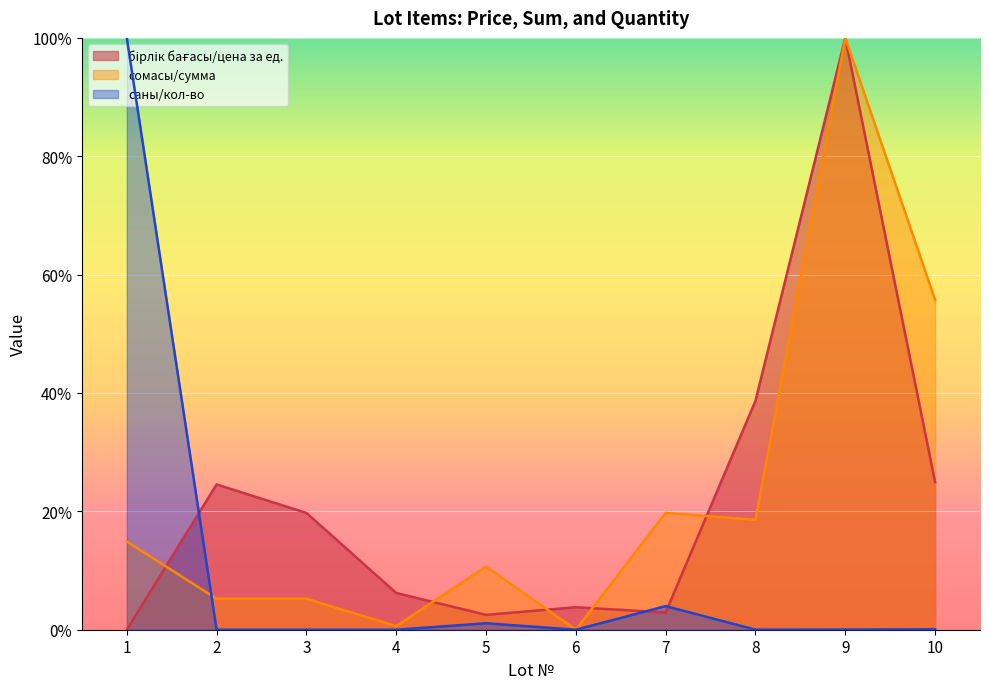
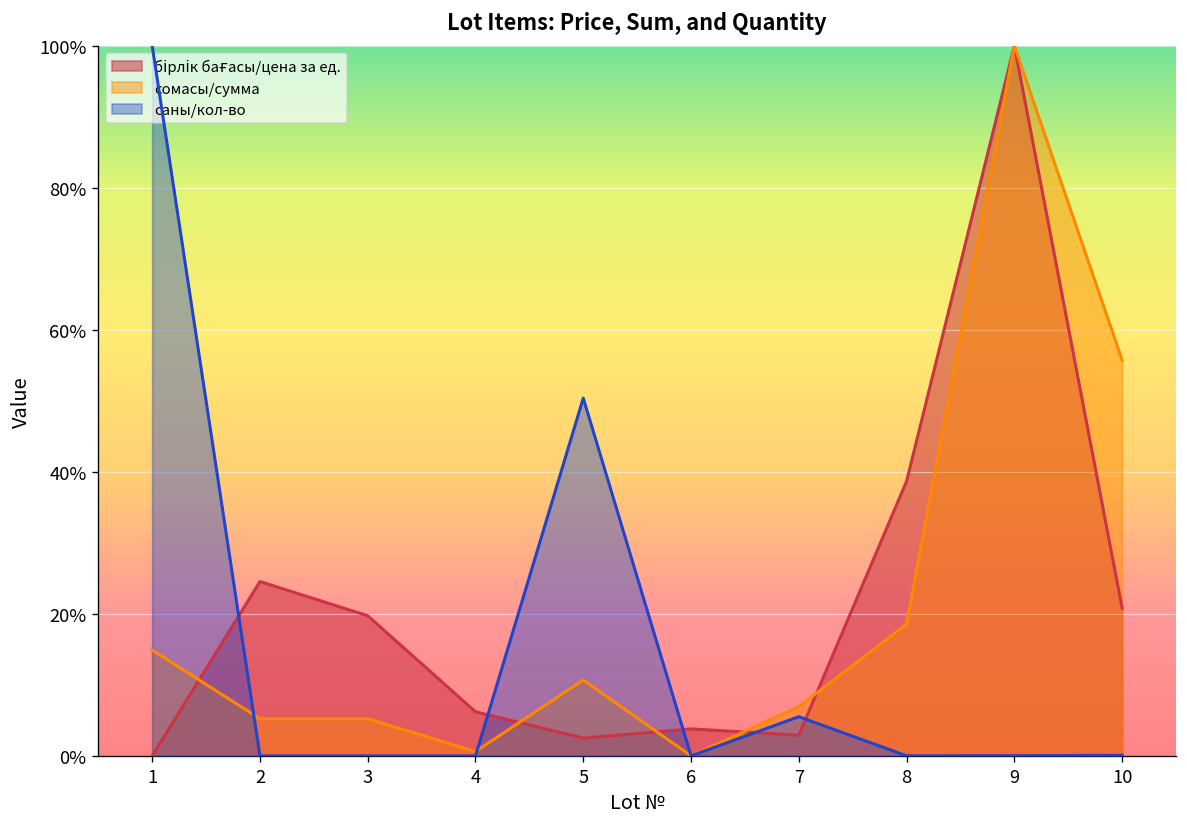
  {
    "бірлік бағасы/цена за ед.": {
      "1": "0%",
      "2": "25%",
      "3": "20%",
      "4": "6%",
      "5": "3%",
      "6": "4%",
      "7": "3%",
      "8": "39%",
-     "10": "25%"
+     "10": "21%"
    },
    "сомасы/сумма": {
      "1": "15%",
      "2": "5%",
      "3": "5%",
      "4": "1%",
      "5": "11%",
-     "7": "20%",
+     "7": "7%",
      "8": "19%",
      "10": "56%"
    },
    "саны/кол-во": {
      "1": "100%",
      "2": "0%",
      "3": "0%",
      "4": "0%",
-     "5": "1%",
-     "7": "4%",
+     "5": "50%",
+     "7": "6%",
      "8": "0%",
      "9": "0%",
      "10": "0%"
    }
  }
